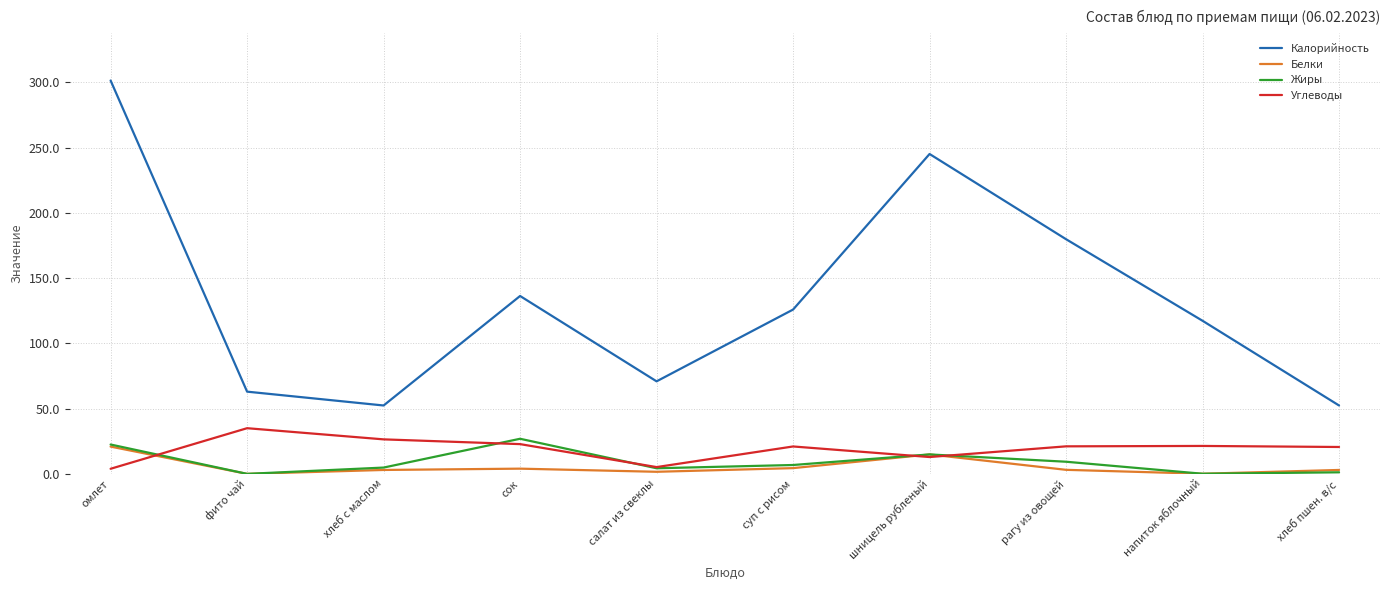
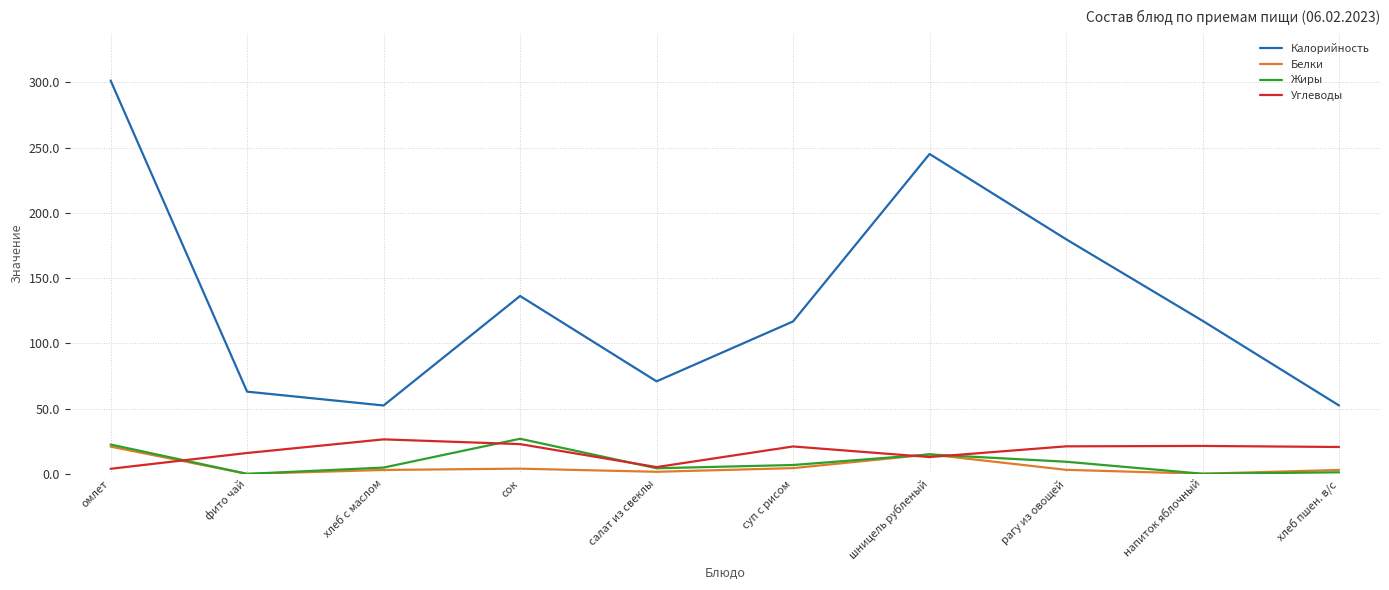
  {
    "Калорийность": {
      "омлет": 301,
      "фито чай": 63,
      "хлеб с маслом": 52,
      "сок": 136,
      "салат из свеклы": 71,
-     "суп с рисом": 126,
+     "суп с рисом": 117,
      "шницель рубленый": 245,
      "рагу из овощей": 180,
      "напиток яблочный": 117,
      "хлеб пшен. в/с": 52
    },
    "Белки": {
      "сок": 4,
      "салат из свеклы": 2,
      "суп с рисом": 4,
      "рагу из овощей": 3
    },
    "Жиры": {
      "сок": 27,
      "суп с рисом": 7,
      "рагу из овощей": 9
    },
    "Углеводы": {
      "омлет": 4,
-     "фито чай": 35,
+     "фито чай": 16,
      "хлеб с маслом": 26,
      "сок": 23,
      "суп с рисом": 21,
      "шницель рубленый": 13,
      "рагу из овощей": 21,
      "напиток яблочный": 21,
      "хлеб пшен. в/с": 21
    }
  }
